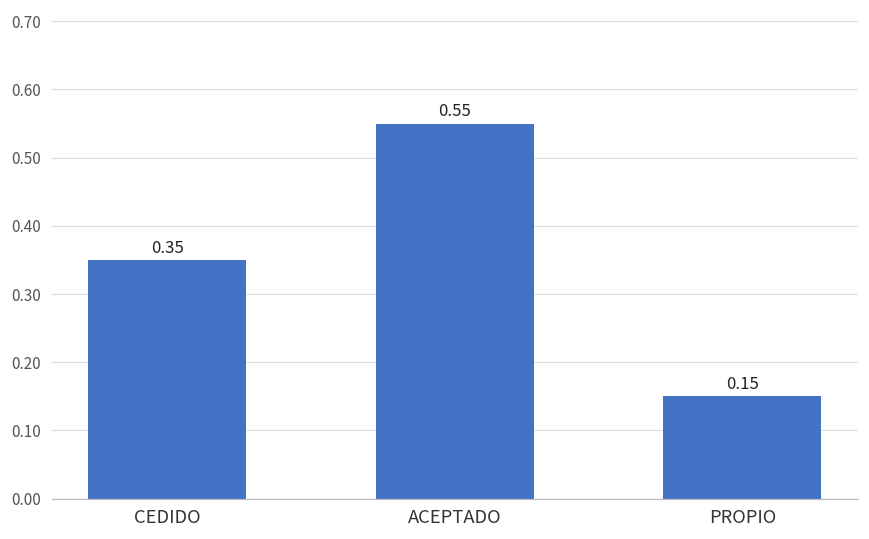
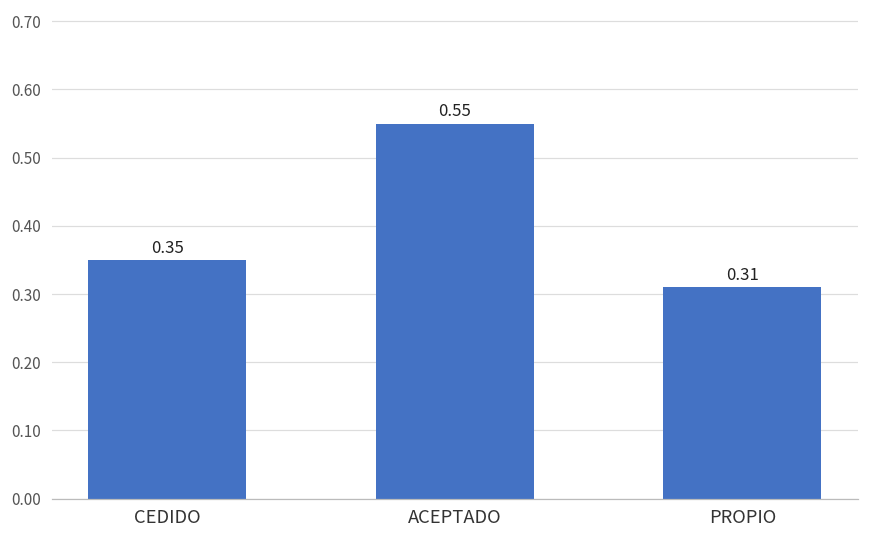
  {
    "CEDIDO": 0.35,
    "ACEPTADO": 0.55,
-   "PROPIO": 0.15
+   "PROPIO": 0.31
  }
